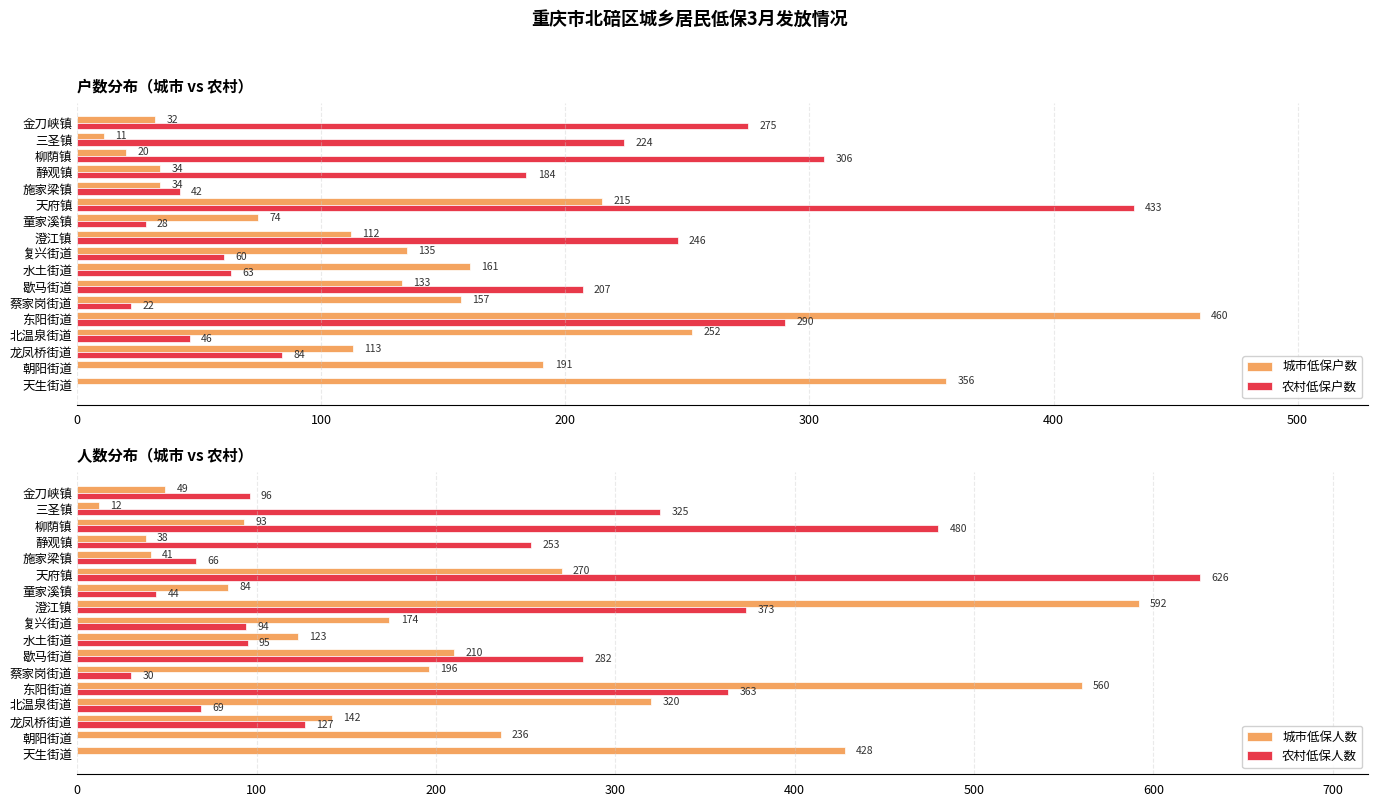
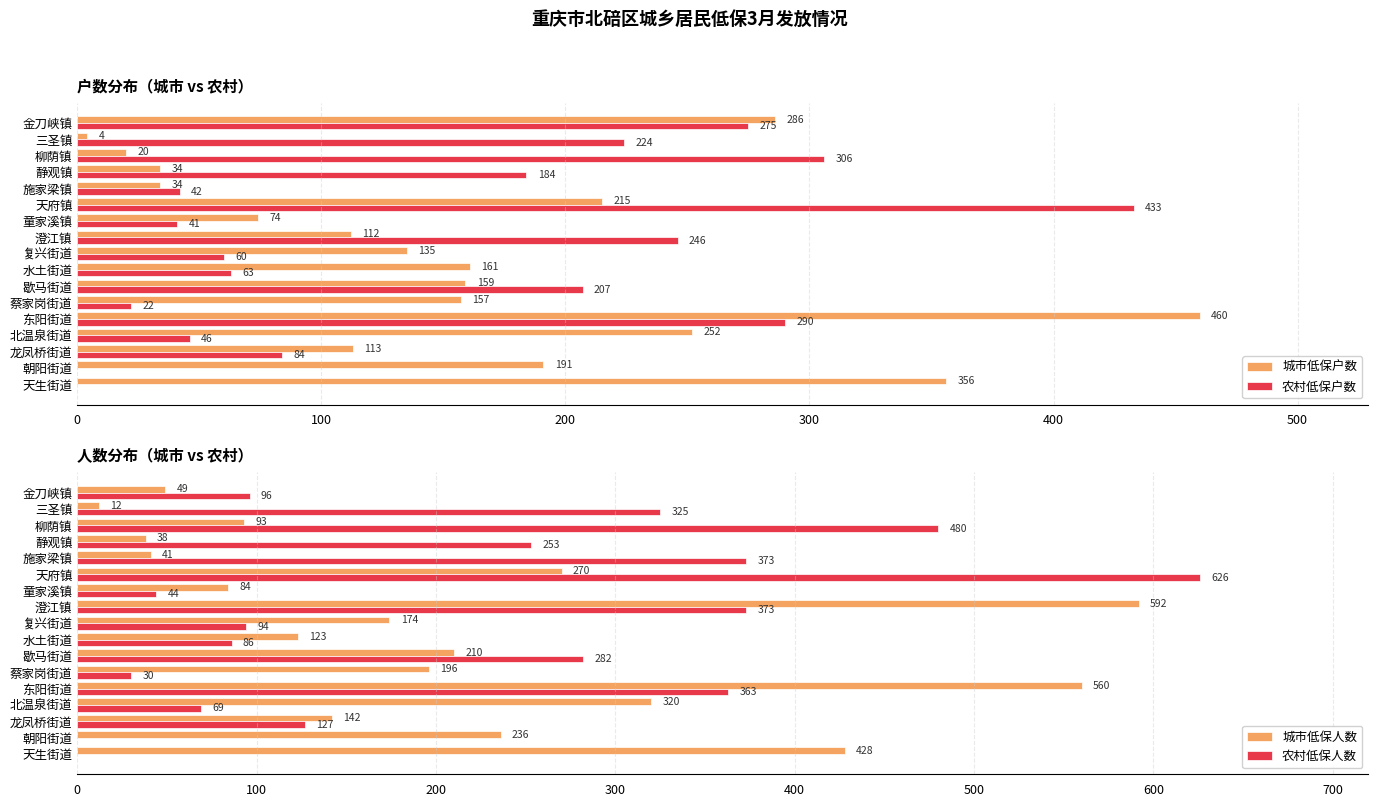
  {
    "户数分布（城市 vs 农村）": {
      "城市低保户数": {
-       "金刀峡镇": 32,
-       "三圣镇": 11,
+       "金刀峡镇": 286,
+       "三圣镇": 4,
        "柳荫镇": 20,
        "静观镇": 34,
        "施家梁镇": 34,
        "天府镇": 215,
        "童家溪镇": 74,
        "澄江镇": 112,
        "复兴街道": 135,
        "水土街道": 161,
-       "歇马街道": 133,
+       "歇马街道": 159,
        "蔡家岗街道": 157,
        "东阳街道": 460,
        "北温泉街道": 252,
        "龙凤桥街道": 113,
        "朝阳街道": 191,
        "天生街道": 356
      },
      "农村低保户数": {
        "金刀峡镇": 275,
        "三圣镇": 224,
        "柳荫镇": 306,
        "静观镇": 184,
        "施家梁镇": 42,
        "天府镇": 433,
-       "童家溪镇": 28,
+       "童家溪镇": 41,
        "澄江镇": 246,
        "复兴街道": 60,
        "水土街道": 63,
        "歇马街道": 207,
        "蔡家岗街道": 22,
        "东阳街道": 290,
        "北温泉街道": 46,
        "龙凤桥街道": 84
      }
    },
    "人数分布（城市 vs 农村）": {
      "城市低保人数": {
        "金刀峡镇": 49,
        "三圣镇": 12,
        "柳荫镇": 93,
        "静观镇": 38,
        "施家梁镇": 41,
        "天府镇": 270,
        "童家溪镇": 84,
        "澄江镇": 592,
        "复兴街道": 174,
        "水土街道": 123,
        "歇马街道": 210,
        "蔡家岗街道": 196,
        "东阳街道": 560,
        "北温泉街道": 320,
        "龙凤桥街道": 142,
        "朝阳街道": 236,
        "天生街道": 428
      },
      "农村低保人数": {
        "金刀峡镇": 96,
        "三圣镇": 325,
        "柳荫镇": 480,
        "静观镇": 253,
-       "施家梁镇": 66,
+       "施家梁镇": 373,
        "天府镇": 626,
        "童家溪镇": 44,
        "澄江镇": 373,
        "复兴街道": 94,
-       "水土街道": 95,
+       "水土街道": 86,
        "歇马街道": 282,
        "蔡家岗街道": 30,
        "东阳街道": 363,
        "北温泉街道": 69,
        "龙凤桥街道": 127
      }
    }
  }
